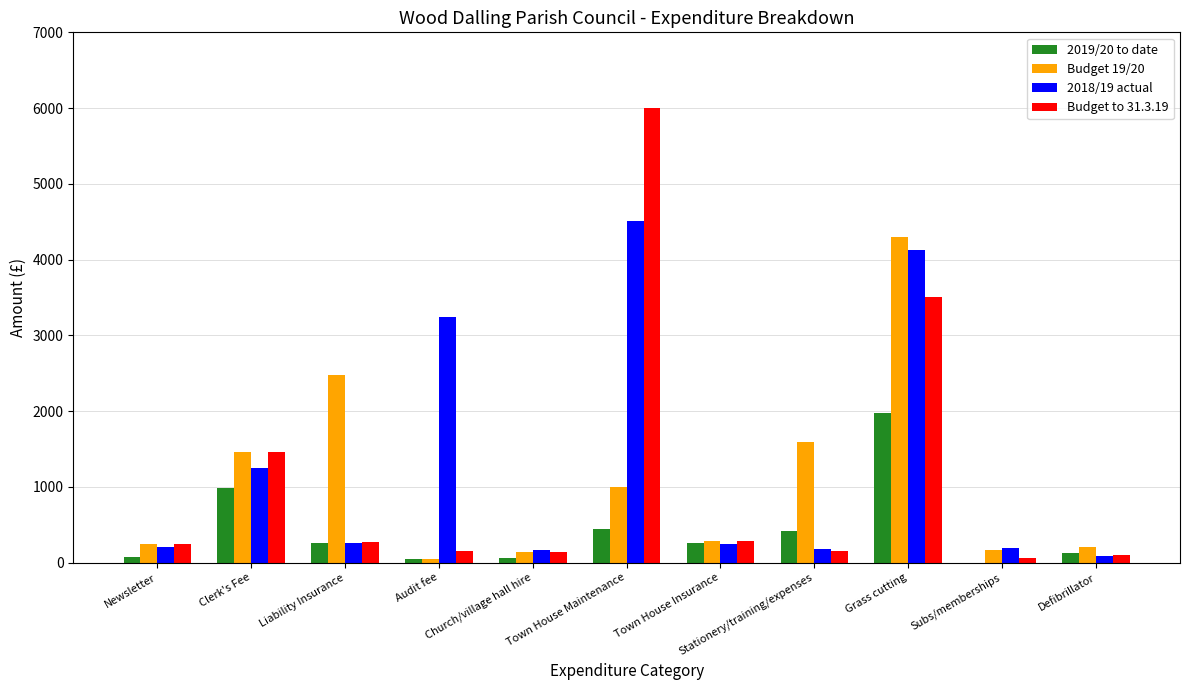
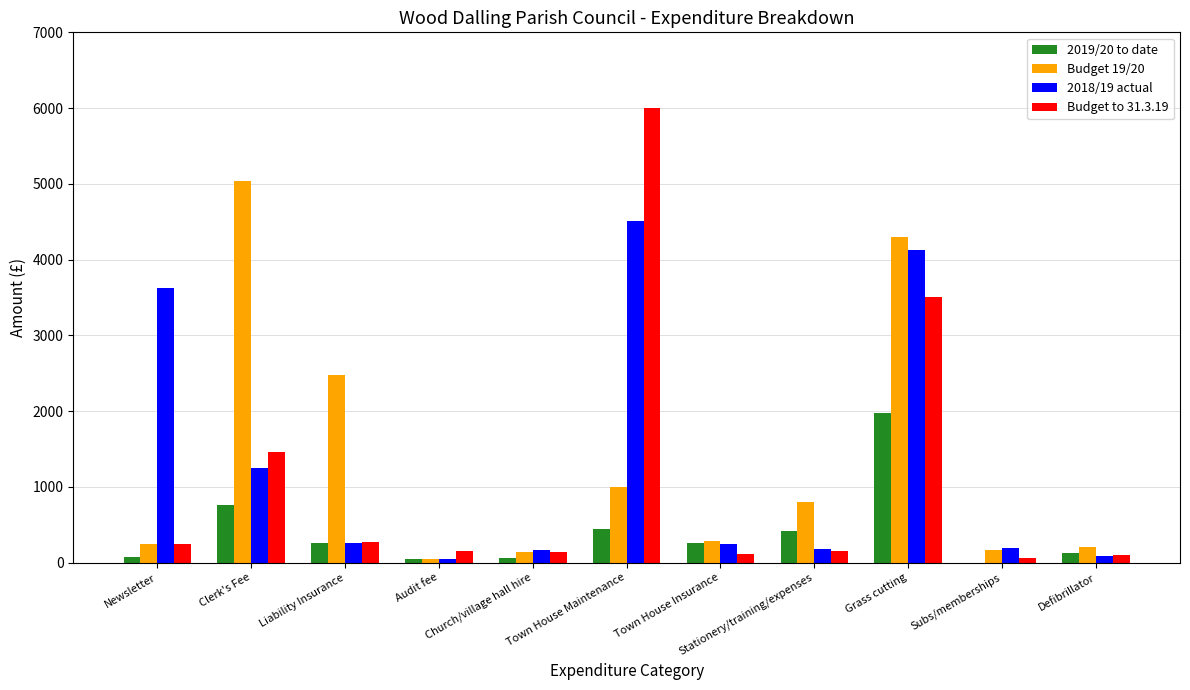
  {
    "2019/20 to date": {
      "Newsletter": 100,
-     "Clerk's Fee": 1000,
+     "Clerk's Fee": 800,
      "Liability Insurance": 300,
      "Audit fee": 100,
      "Church/village hall hire": 100,
      "Town House Maintenance": 400,
      "Town House Insurance": 300,
      "Stationery/training/expenses": 400,
      "Grass cutting": 2000,
      "Subs/memberships": 0,
      "Defibrillator": 100
    },
    "Budget 19/20": {
      "Newsletter": 300,
-     "Clerk's Fee": 1500,
+     "Clerk's Fee": 5000,
      "Liability Insurance": 2500,
      "Audit fee": 100,
      "Church/village hall hire": 100,
      "Town House Maintenance": 1000,
      "Town House Insurance": 300,
-     "Stationery/training/expenses": 1600,
+     "Stationery/training/expenses": 800,
      "Grass cutting": 4300,
      "Subs/memberships": 200,
      "Defibrillator": 200
    },
    "2018/19 actual": {
-     "Newsletter": 200,
+     "Newsletter": 3600,
      "Clerk's Fee": 1300,
      "Liability Insurance": 300,
-     "Audit fee": 3200,
+     "Audit fee": 100,
      "Church/village hall hire": 200,
      "Town House Maintenance": 4500,
      "Town House Insurance": 200,
      "Stationery/training/expenses": 200,
      "Grass cutting": 4100,
      "Subs/memberships": 200,
      "Defibrillator": 100
    },
    "Budget to 31.3.19": {
      "Newsletter": 300,
      "Clerk's Fee": 1500,
      "Liability Insurance": 300,
      "Audit fee": 200,
      "Church/village hall hire": 100,
      "Town House Maintenance": 6000,
-     "Town House Insurance": 300,
+     "Town House Insurance": 100,
      "Stationery/training/expenses": 200,
      "Grass cutting": 3500,
      "Subs/memberships": 100,
      "Defibrillator": 100
    }
  }
